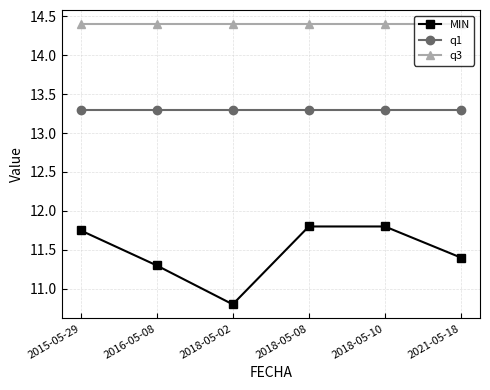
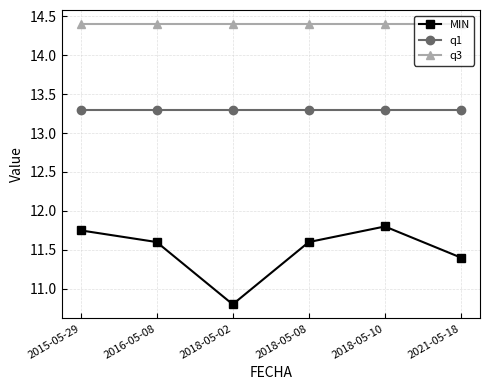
  {
    "MIN": {
      "2015-05-29": 11.8,
-     "2016-05-08": 11.3,
+     "2016-05-08": 11.6,
      "2018-05-02": 10.8,
-     "2018-05-08": 11.8,
+     "2018-05-08": 11.6,
      "2018-05-10": 11.8,
      "2021-05-18": 11.4
    },
    "q1": {
      "2015-05-29": 13.3,
      "2016-05-08": 13.3,
      "2018-05-02": 13.3,
      "2018-05-08": 13.3,
      "2018-05-10": 13.3,
      "2021-05-18": 13.3
    },
    "q3": {
      "2015-05-29": 14.4,
      "2016-05-08": 14.4,
      "2018-05-02": 14.4,
      "2018-05-08": 14.4,
      "2018-05-10": 14.4
    }
  }
